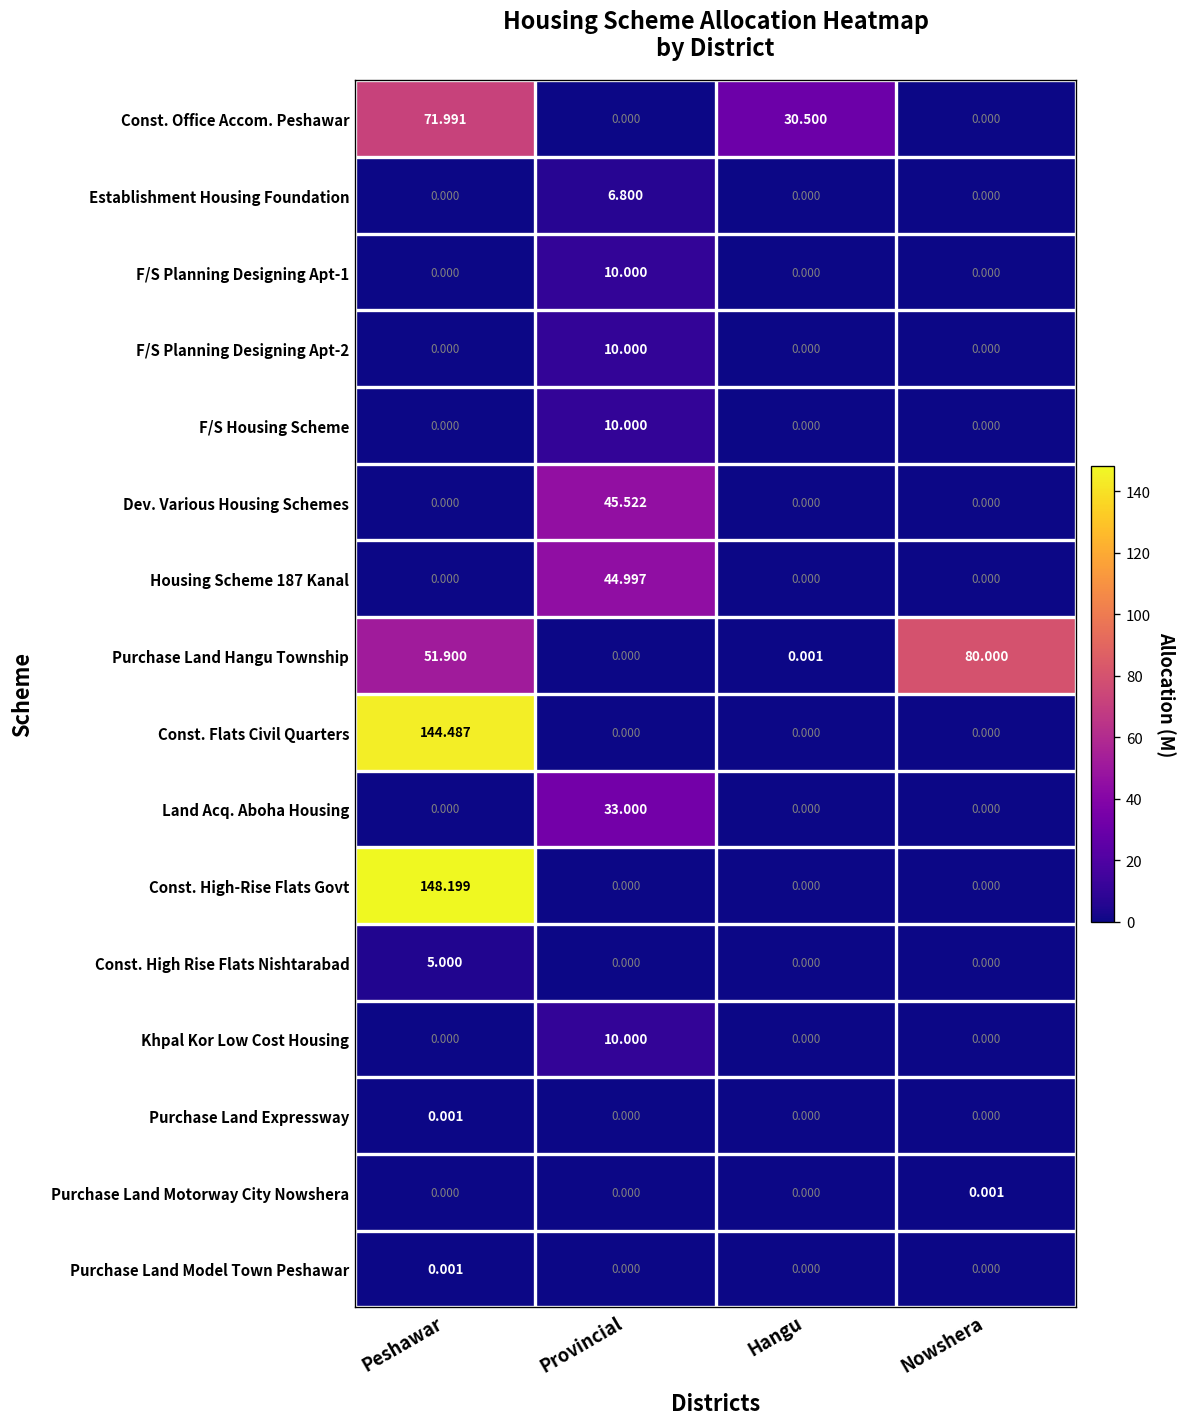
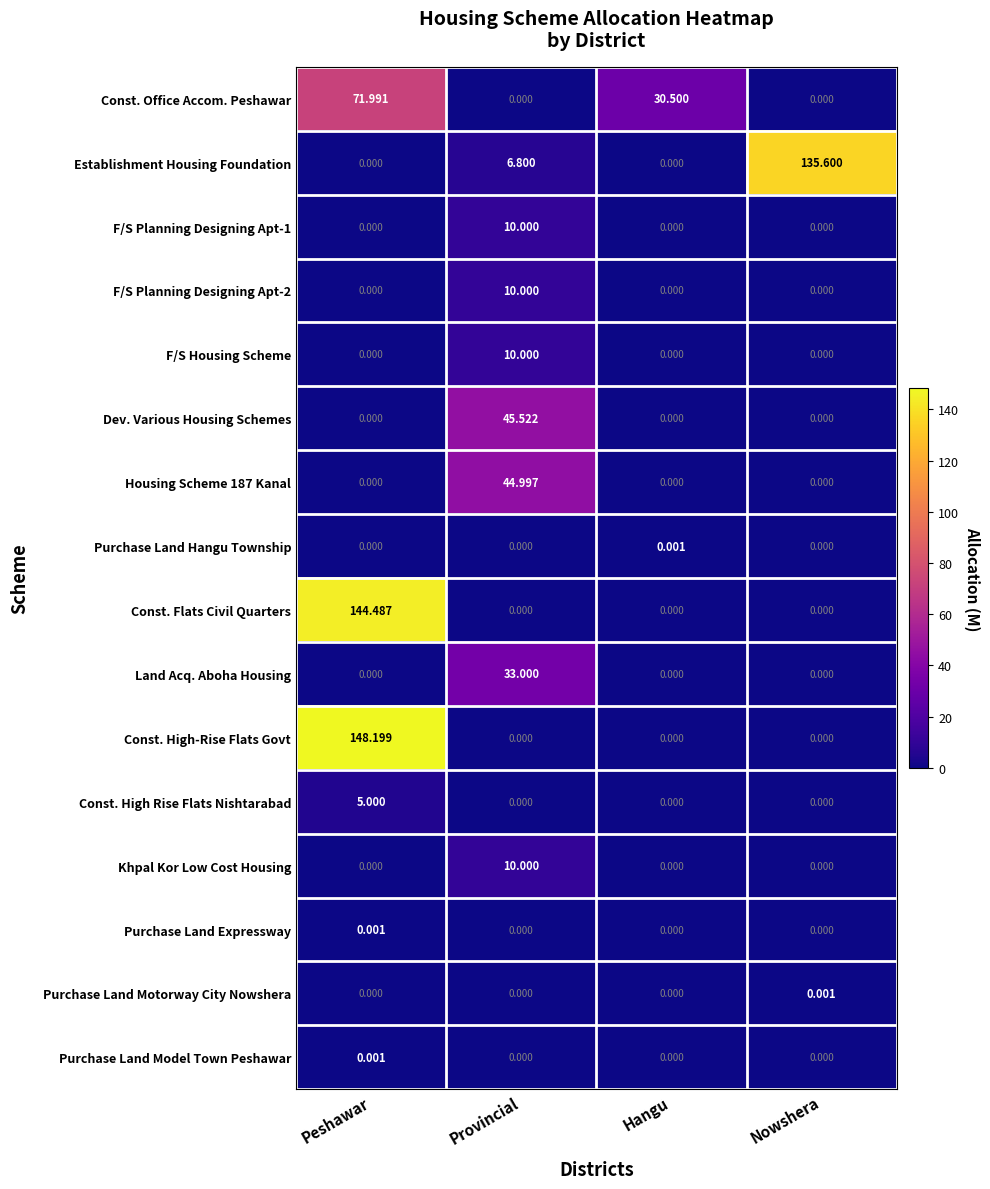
  {
    "Const. Office Accom. Peshawar": {
      "Peshawar": 71.991,
      "Provincial": 0.000,
      "Hangu": 30.500,
      "Nowshera": 0.000
    },
    "Establishment Housing Foundation": {
      "Peshawar": 0.000,
      "Provincial": 6.800,
      "Hangu": 0.000,
-     "Nowshera": 0.000
+     "Nowshera": 135.600
    },
    "F/S Planning Designing Apt-1": {
      "Peshawar": 0.000,
      "Provincial": 10.000,
      "Hangu": 0.000,
      "Nowshera": 0.000
    },
    "F/S Planning Designing Apt-2": {
      "Peshawar": 0.000,
      "Provincial": 10.000,
      "Hangu": 0.000,
      "Nowshera": 0.000
    },
    "F/S Housing Scheme": {
      "Peshawar": 0.000,
      "Provincial": 10.000,
      "Hangu": 0.000,
      "Nowshera": 0.000
    },
    "Dev. Various Housing Schemes": {
      "Peshawar": 0.000,
      "Provincial": 45.522,
      "Hangu": 0.000,
      "Nowshera": 0.000
    },
    "Housing Scheme 187 Kanal": {
      "Peshawar": 0.000,
      "Provincial": 44.997,
      "Hangu": 0.000,
      "Nowshera": 0.000
    },
    "Purchase Land Hangu Township": {
-     "Peshawar": 51.900,
+     "Peshawar": 0.000,
      "Provincial": 0.000,
      "Hangu": 0.001,
-     "Nowshera": 80.000
+     "Nowshera": 0.000
    },
    "Const. Flats Civil Quarters": {
      "Peshawar": 144.487,
      "Provincial": 0.000,
      "Hangu": 0.000,
      "Nowshera": 0.000
    },
    "Land Acq. Aboha Housing": {
      "Peshawar": 0.000,
      "Provincial": 33.000,
      "Hangu": 0.000,
      "Nowshera": 0.000
    },
    "Const. High-Rise Flats Govt": {
      "Peshawar": 148.199,
      "Provincial": 0.000,
      "Hangu": 0.000,
      "Nowshera": 0.000
    },
    "Const. High Rise Flats Nishtarabad": {
      "Peshawar": 5.000,
      "Provincial": 0.000,
      "Hangu": 0.000,
      "Nowshera": 0.000
    },
    "Khpal Kor Low Cost Housing": {
      "Peshawar": 0.000,
      "Provincial": 10.000,
      "Hangu": 0.000,
      "Nowshera": 0.000
    },
    "Purchase Land Expressway": {
      "Peshawar": 0.001,
      "Provincial": 0.000,
      "Hangu": 0.000,
      "Nowshera": 0.000
    },
    "Purchase Land Motorway City Nowshera": {
      "Peshawar": 0.000,
      "Provincial": 0.000,
      "Hangu": 0.000,
      "Nowshera": 0.001
    },
    "Purchase Land Model Town Peshawar": {
      "Peshawar": 0.001,
      "Provincial": 0.000,
      "Hangu": 0.000,
      "Nowshera": 0.000
    }
  }
